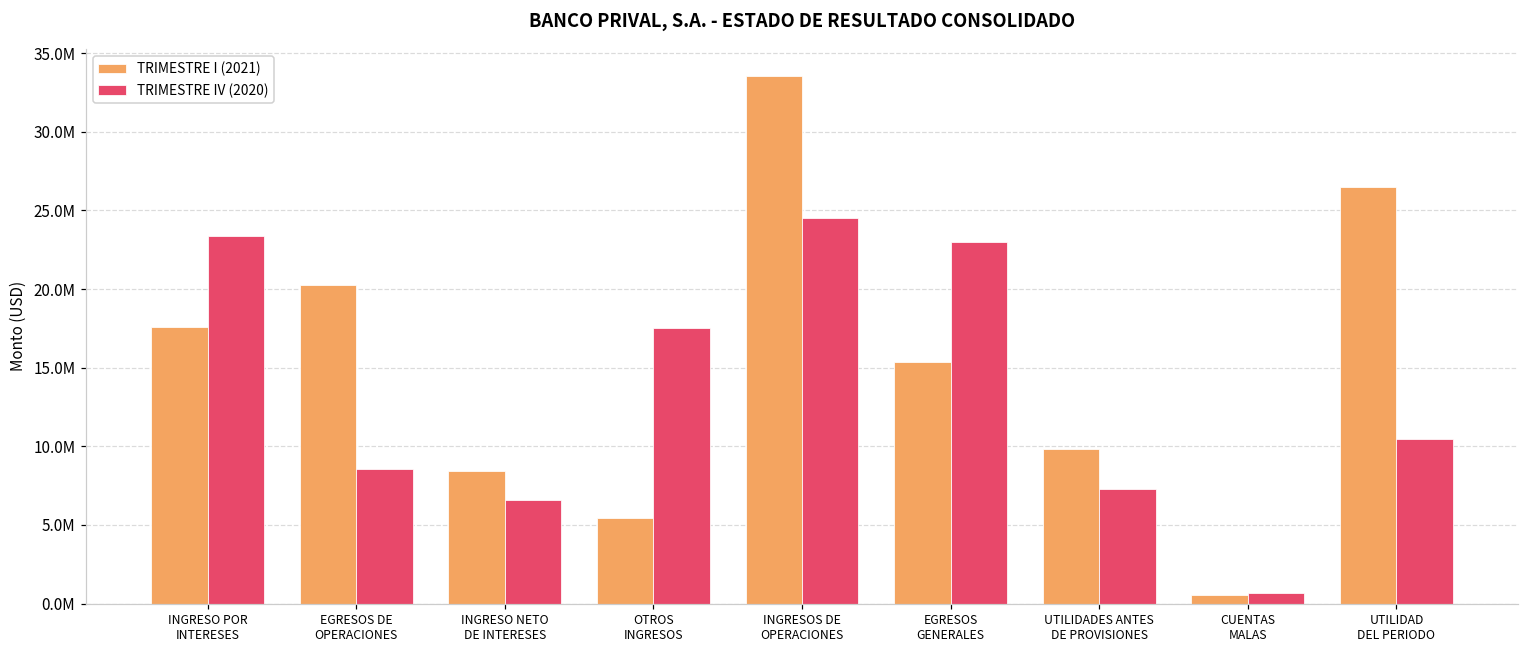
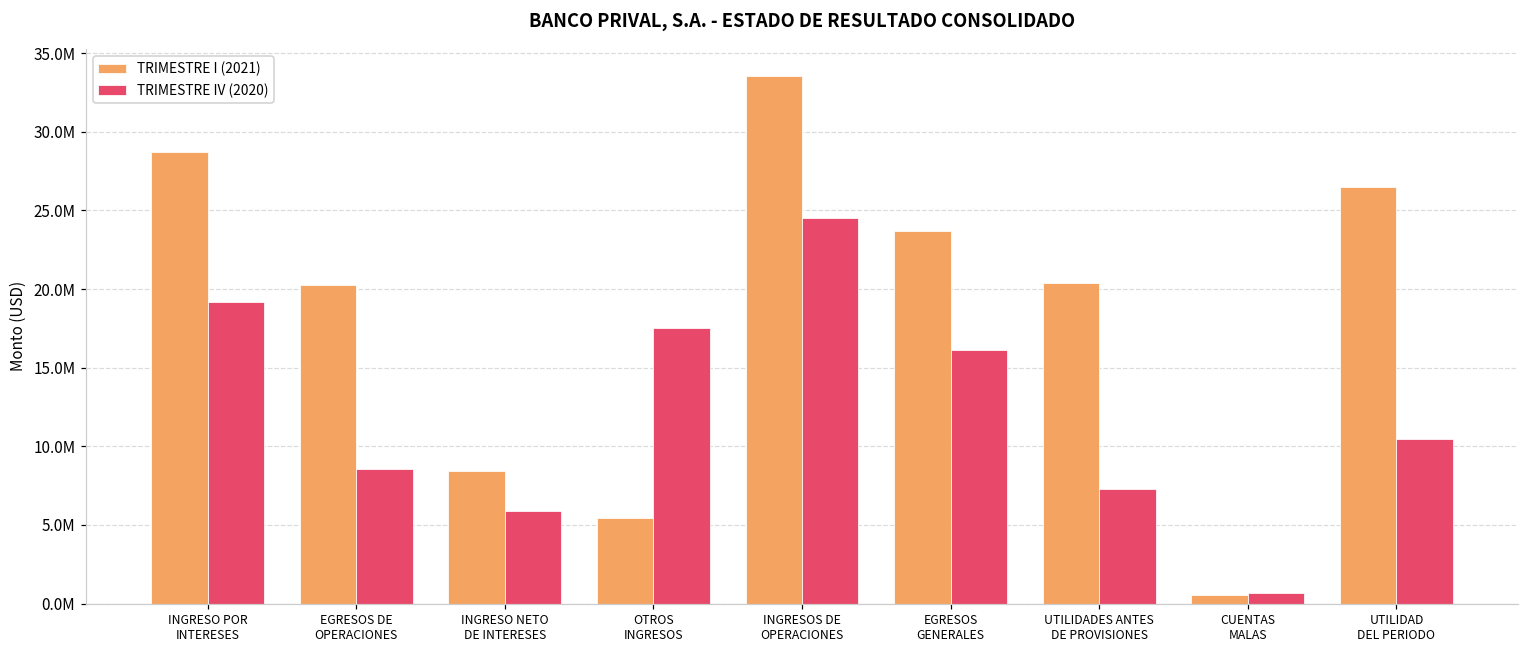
  {
    "TRIMESTRE I (2021)": {
-     "INGRESO POR INTERESES": 17600000,
+     "INGRESO POR INTERESES": 28700000,
      "EGRESOS DE OPERACIONES": 20300000,
      "INGRESO NETO DE INTERESES": 8400000,
      "OTROS INGRESOS": 5400000,
      "INGRESOS DE OPERACIONES": 33600000,
-     "EGRESOS GENERALES": 15400000,
-     "UTILIDADES ANTES DE PROVISIONES": 9900000,
+     "EGRESOS GENERALES": 23700000,
+     "UTILIDADES ANTES DE PROVISIONES": 20400000,
      "CUENTAS MALAS": 500000,
      "UTILIDAD DEL PERIODO": 26500000
    },
    "TRIMESTRE IV (2020)": {
-     "INGRESO POR INTERESES": 23400000,
+     "INGRESO POR INTERESES": 19200000,
      "EGRESOS DE OPERACIONES": 8500000,
-     "INGRESO NETO DE INTERESES": 6600000,
+     "INGRESO NETO DE INTERESES": 5900000,
      "OTROS INGRESOS": 17500000,
      "INGRESOS DE OPERACIONES": 24500000,
-     "EGRESOS GENERALES": 23000000,
+     "EGRESOS GENERALES": 16100000,
      "UTILIDADES ANTES DE PROVISIONES": 7300000,
      "CUENTAS MALAS": 700000,
      "UTILIDAD DEL PERIODO": 10400000
    }
  }
